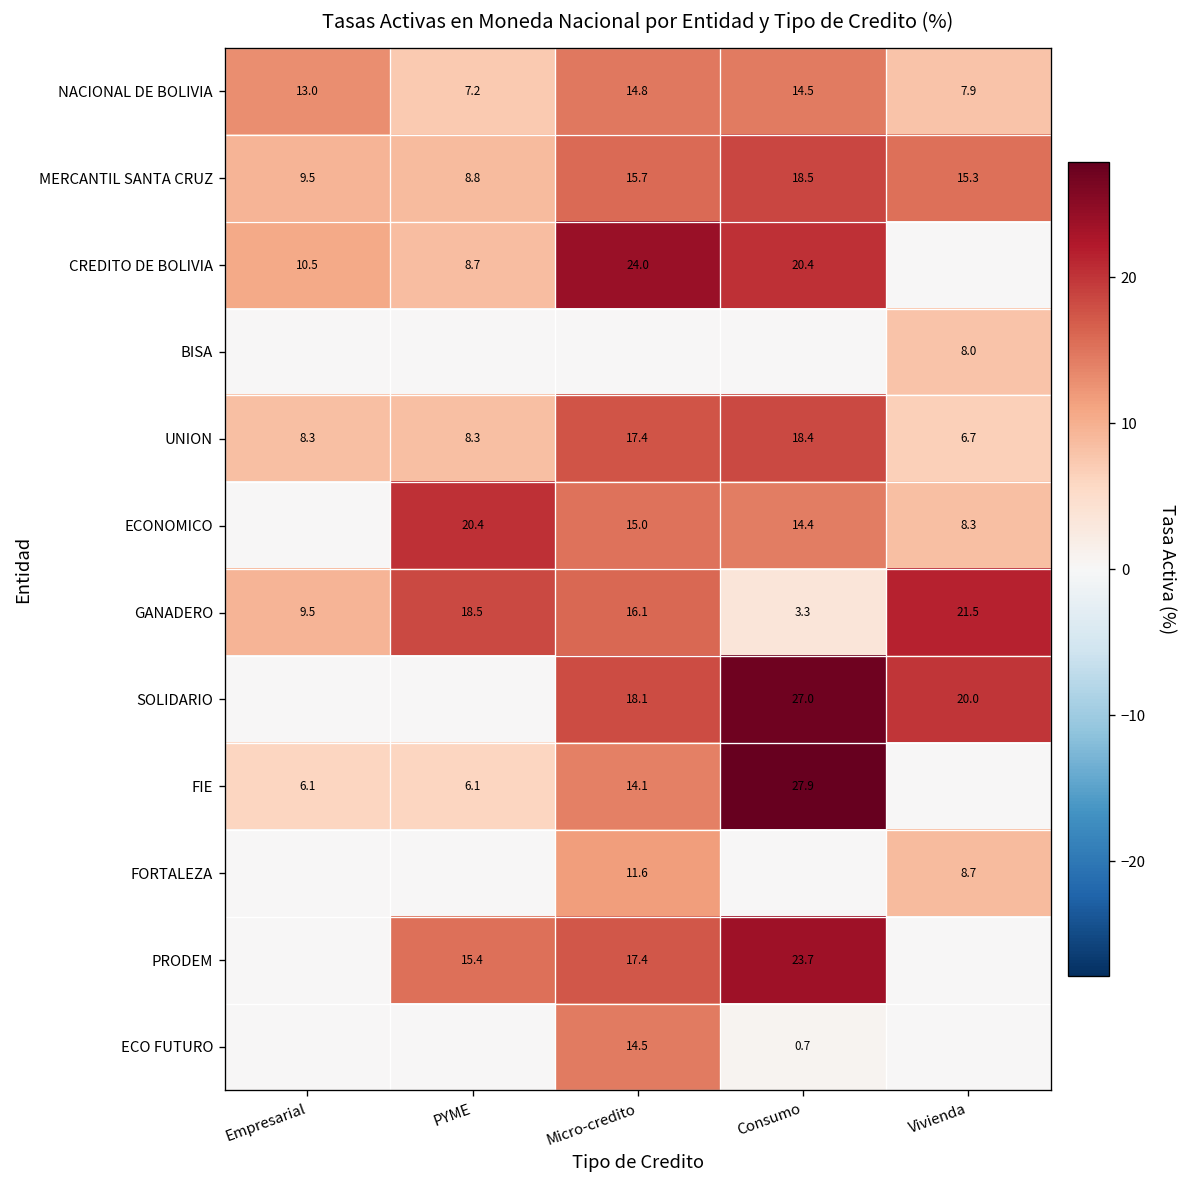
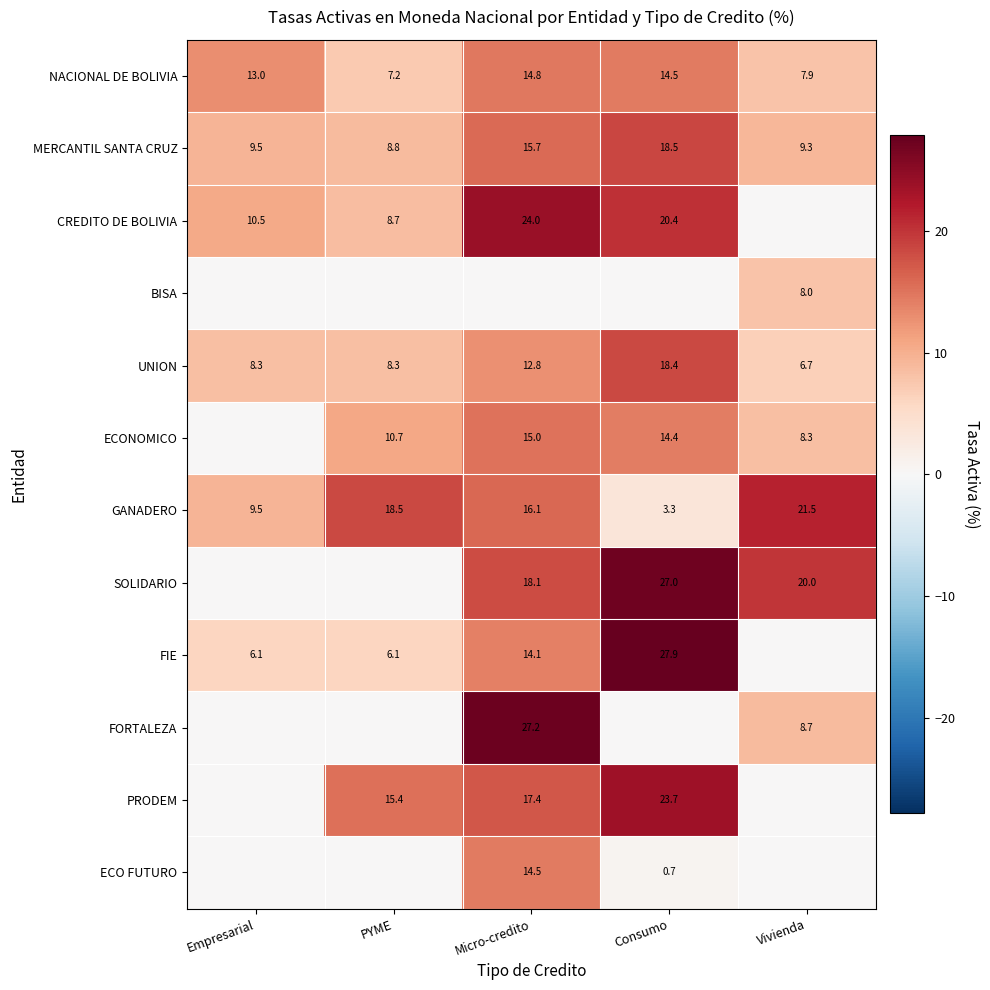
  {
    "NACIONAL DE BOLIVIA": {
      "Empresarial": 13.0,
      "PYME": 7.2,
      "Micro-credito": 14.8,
      "Consumo": 14.5,
      "Vivienda": 7.9
    },
    "MERCANTIL SANTA CRUZ": {
      "Empresarial": 9.5,
      "PYME": 8.8,
      "Micro-credito": 15.7,
      "Consumo": 18.5,
-     "Vivienda": 15.3
+     "Vivienda": 9.3
    },
    "CREDITO DE BOLIVIA": {
      "Empresarial": 10.5,
      "PYME": 8.7,
      "Micro-credito": 24.0,
      "Consumo": 20.4
    },
    "BISA": {
      "Vivienda": 8.0
    },
    "UNION": {
      "Empresarial": 8.3,
      "PYME": 8.3,
-     "Micro-credito": 17.4,
+     "Micro-credito": 12.8,
      "Consumo": 18.4,
      "Vivienda": 6.7
    },
    "ECONOMICO": {
-     "PYME": 20.4,
+     "PYME": 10.7,
      "Micro-credito": 15.0,
      "Consumo": 14.4,
      "Vivienda": 8.3
    },
    "GANADERO": {
      "Empresarial": 9.5,
      "PYME": 18.5,
      "Micro-credito": 16.1,
      "Consumo": 3.3,
      "Vivienda": 21.5
    },
    "SOLIDARIO": {
      "Micro-credito": 18.1,
      "Consumo": 27.0,
      "Vivienda": 20.0
    },
    "FIE": {
      "Empresarial": 6.1,
      "PYME": 6.1,
      "Micro-credito": 14.1,
      "Consumo": 27.9
    },
    "FORTALEZA": {
-     "Micro-credito": 11.6,
+     "Micro-credito": 27.2,
      "Vivienda": 8.7
    },
    "PRODEM": {
      "PYME": 15.4,
      "Micro-credito": 17.4,
      "Consumo": 23.7
    },
    "ECO FUTURO": {
      "Micro-credito": 14.5,
      "Consumo": 0.7
    }
  }
